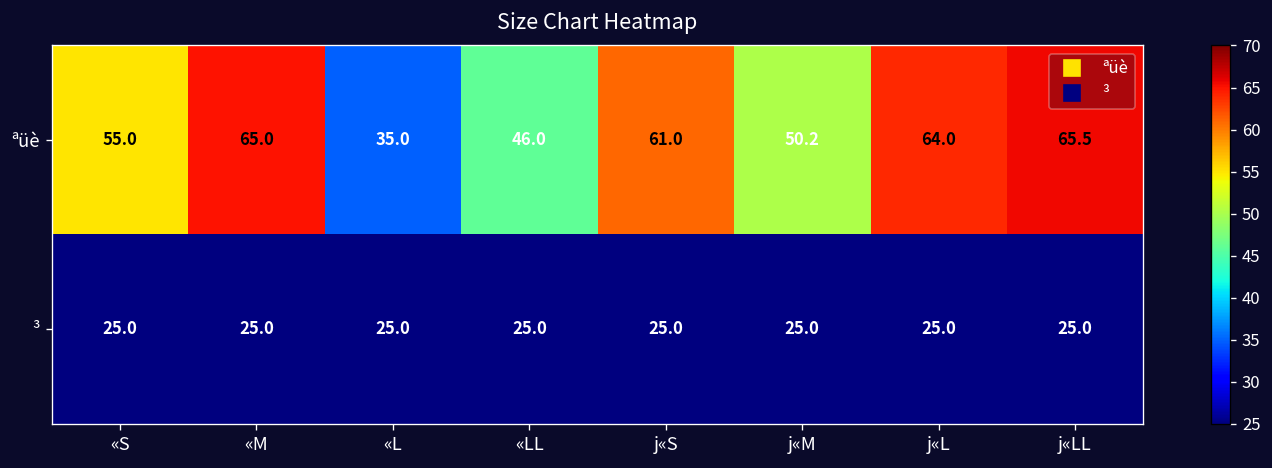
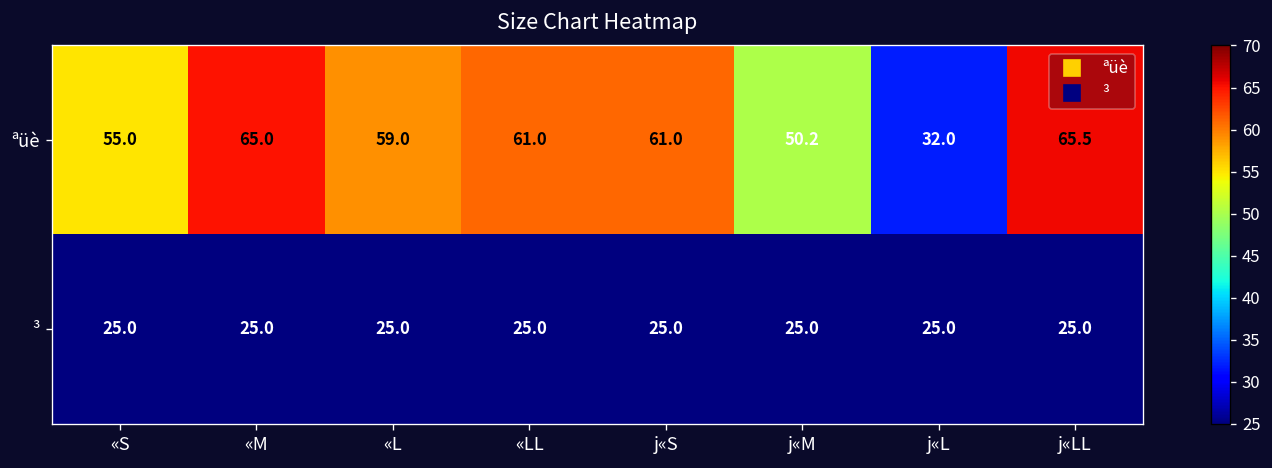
  {
    "ªüè": {
      "«S": 55.0,
      "«M": 65.0,
-     "«L": 35.0,
-     "«LL": 46.0,
+     "«L": 59.0,
+     "«LL": 61.0,
      "j«S": 61.0,
      "j«M": 50.2,
-     "j«L": 64.0,
+     "j«L": 32.0,
      "j«LL": 65.5
    },
    "³": {
      "«S": 25.0,
      "«M": 25.0,
      "«L": 25.0,
      "«LL": 25.0,
      "j«S": 25.0,
      "j«M": 25.0,
      "j«L": 25.0,
      "j«LL": 25.0
    }
  }
